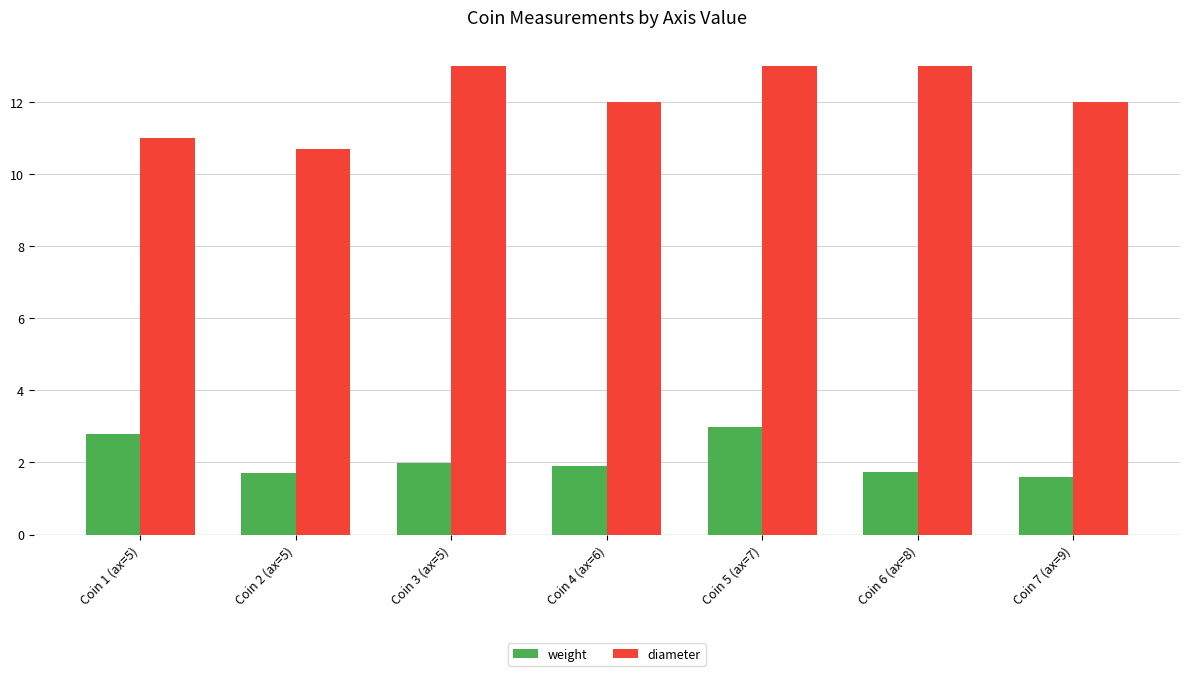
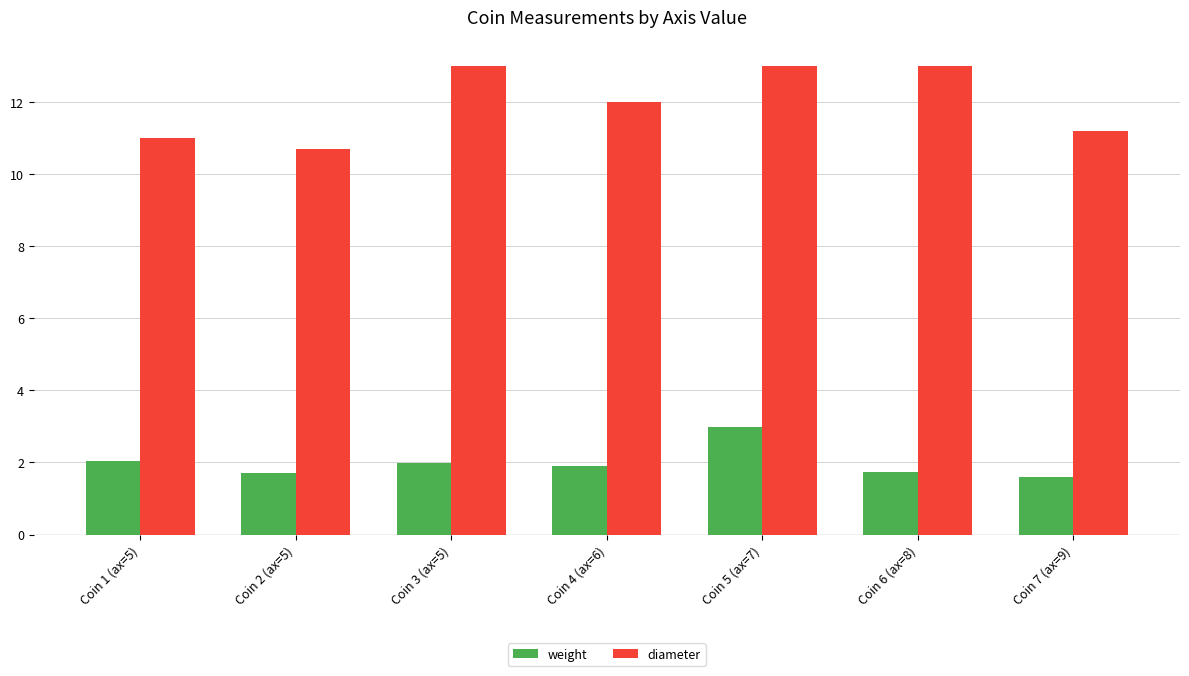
  {
    "weight": {
-     "Coin 1 (ax=5)": 2.8,
+     "Coin 1 (ax=5)": 2.0,
      "Coin 2 (ax=5)": 1.7,
      "Coin 3 (ax=5)": 2.0,
      "Coin 4 (ax=6)": 1.9,
      "Coin 5 (ax=7)": 3.0,
      "Coin 6 (ax=8)": 1.7,
      "Coin 7 (ax=9)": 1.6
    },
    "diameter": {
      "Coin 1 (ax=5)": 11.0,
      "Coin 2 (ax=5)": 10.7,
      "Coin 3 (ax=5)": 13.0,
      "Coin 4 (ax=6)": 12.0,
      "Coin 5 (ax=7)": 13.0,
      "Coin 6 (ax=8)": 13.0,
-     "Coin 7 (ax=9)": 12.0
+     "Coin 7 (ax=9)": 11.2
    }
  }
